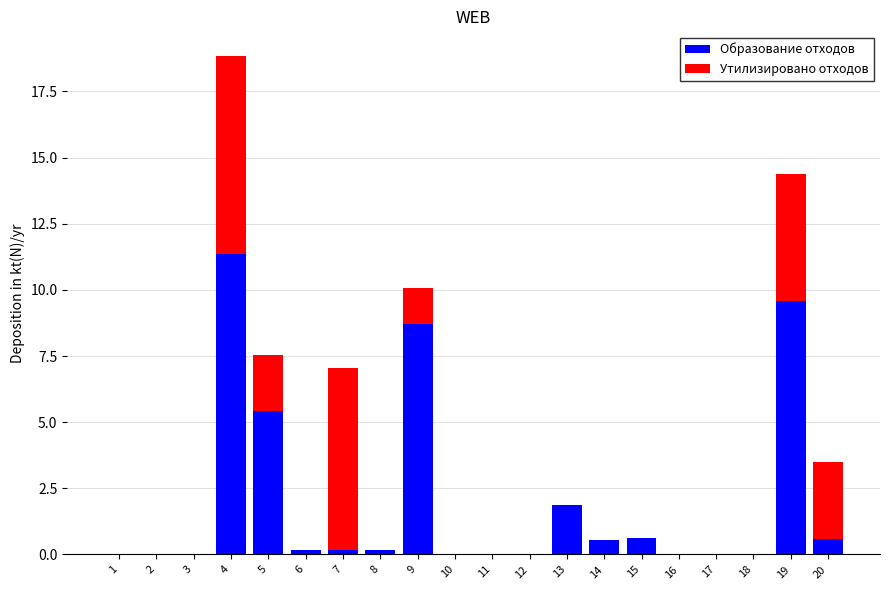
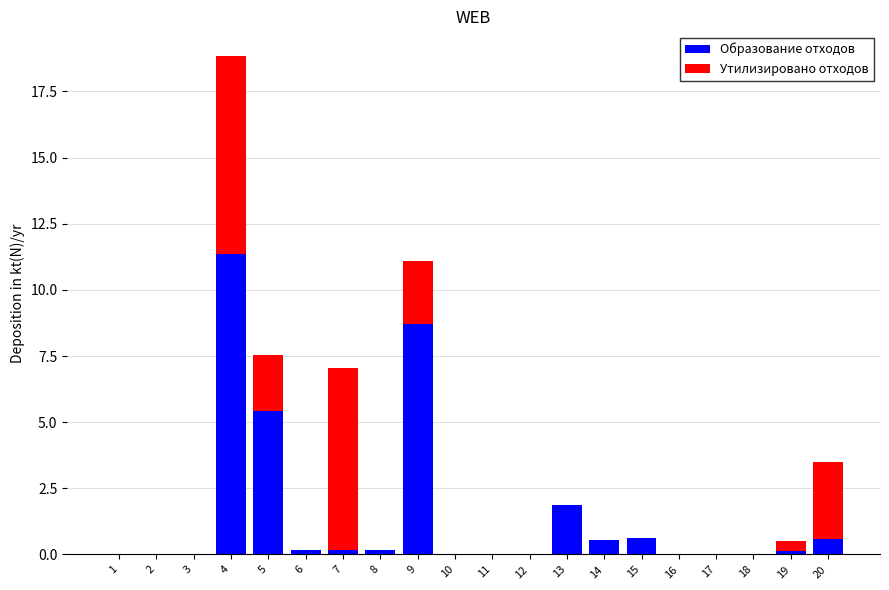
  {
    "Образование отходов": {
      "3": 0.0,
      "4": 11.3,
      "5": 5.4,
      "6": 0.2,
      "7": 0.2,
      "8": 0.2,
      "9": 8.7,
      "10": 0.0,
      "13": 1.9,
      "14": 0.5,
      "15": 0.6,
      "16": 0.0,
-     "19": 9.6,
+     "19": 0.1,
      "20": 0.6
    },
    "Утилизировано отходов": {
      "3": 0.0,
      "4": 7.5,
      "5": 2.1,
      "6": 0.0,
      "7": 6.9,
      "8": 0.0,
-     "9": 1.3,
+     "9": 2.4,
      "10": 0.0,
      "11": 0.0,
      "12": 0.0,
      "13": 0.0,
      "14": 0.0,
      "15": 0.0,
      "16": 0.0,
      "17": 0.0,
-     "19": 4.8,
+     "19": 0.4,
      "20": 2.9
    }
  }
